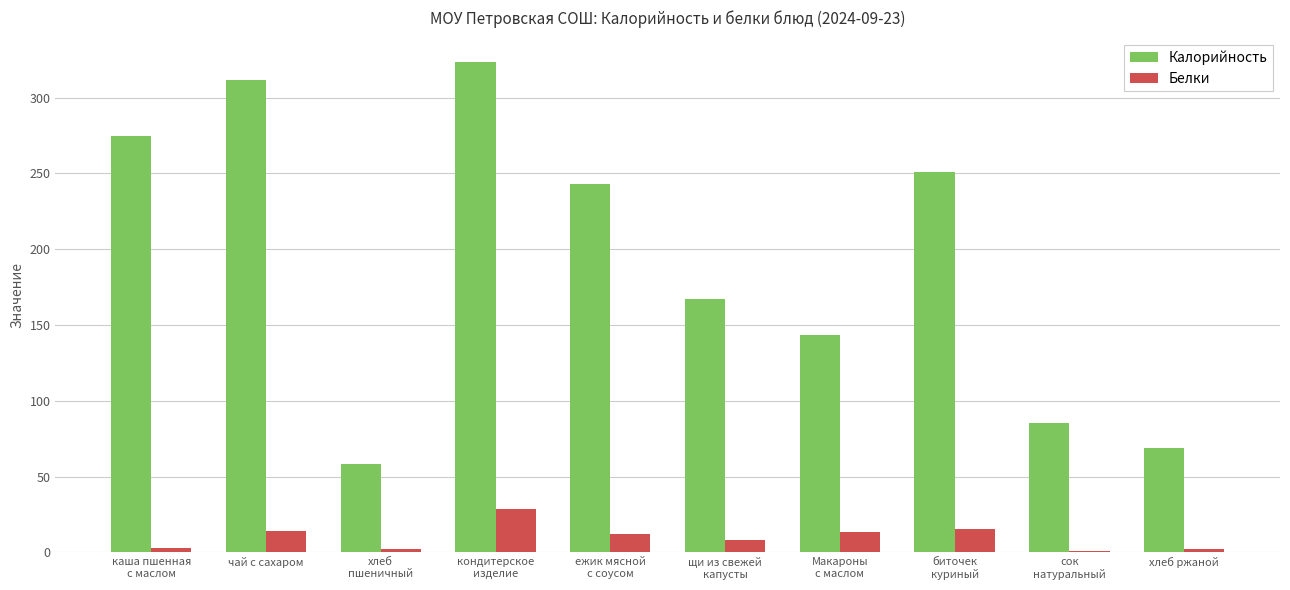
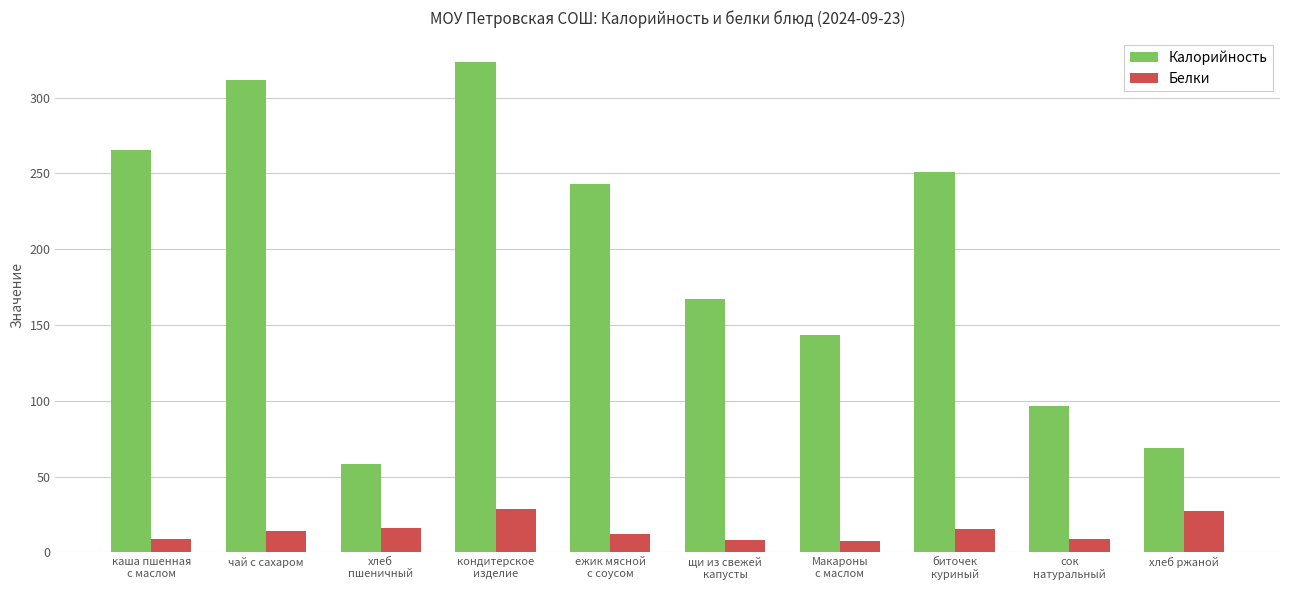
  {
    "Калорийность": {
-     "каша пшенная с маслом": 274,
+     "каша пшенная с маслом": 265,
      "чай с сахаром": 311,
      "хлеб пшеничный": 59,
      "кондитерское изделие": 323,
      "ежик мясной с соусом": 243,
      "щи из свежей капусты": 167,
      "Макароны с маслом": 144,
      "биточек куриный": 251,
-     "сок натуральный": 85,
+     "сок натуральный": 97,
      "хлеб ржаной": 69
    },
    "Белки": {
-     "каша пшенная с маслом": 3,
+     "каша пшенная с маслом": 9,
      "чай с сахаром": 14,
-     "хлеб пшеничный": 2,
+     "хлеб пшеничный": 16,
      "кондитерское изделие": 29,
      "ежик мясной с соусом": 12,
      "щи из свежей капусты": 8,
-     "Макароны с маслом": 13,
+     "Макароны с маслом": 7,
      "биточек куриный": 15,
-     "сок натуральный": 1,
-     "хлеб ржаной": 2
+     "сок натуральный": 9,
+     "хлеб ржаной": 27
    }
  }
